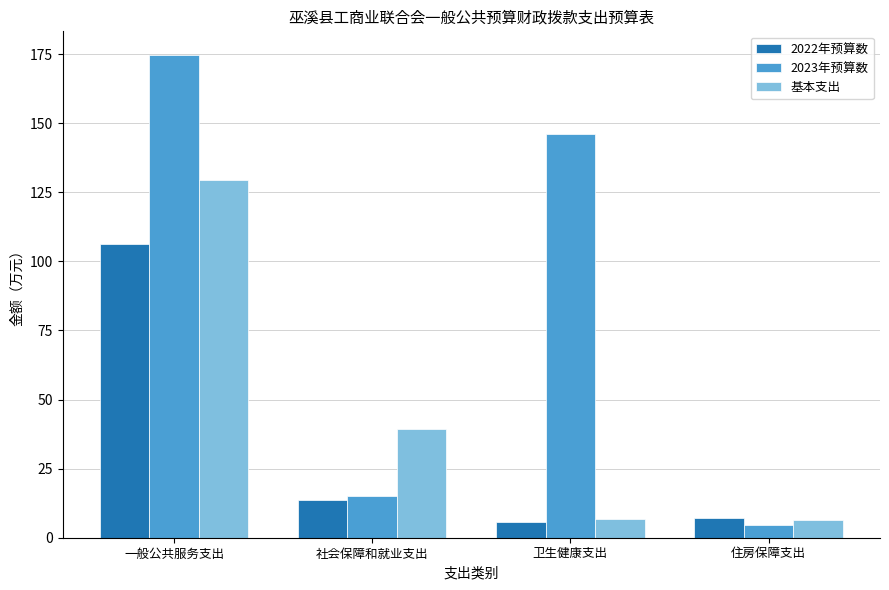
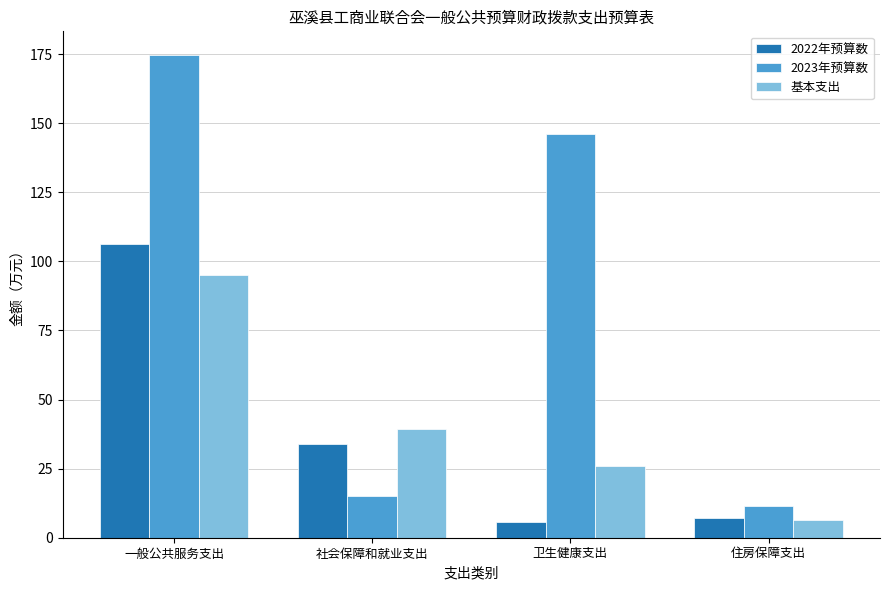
  {
    "2022年预算数": {
      "一般公共服务支出": 106,
-     "社会保障和就业支出": 14,
+     "社会保障和就业支出": 34,
      "卫生健康支出": 6,
      "住房保障支出": 7
    },
    "2023年预算数": {
      "一般公共服务支出": 175,
      "社会保障和就业支出": 15,
      "卫生健康支出": 146,
-     "住房保障支出": 5
+     "住房保障支出": 12
    },
    "基本支出": {
-     "一般公共服务支出": 130,
+     "一般公共服务支出": 95,
      "社会保障和就业支出": 39,
-     "卫生健康支出": 7,
+     "卫生健康支出": 26,
      "住房保障支出": 6
    }
  }
